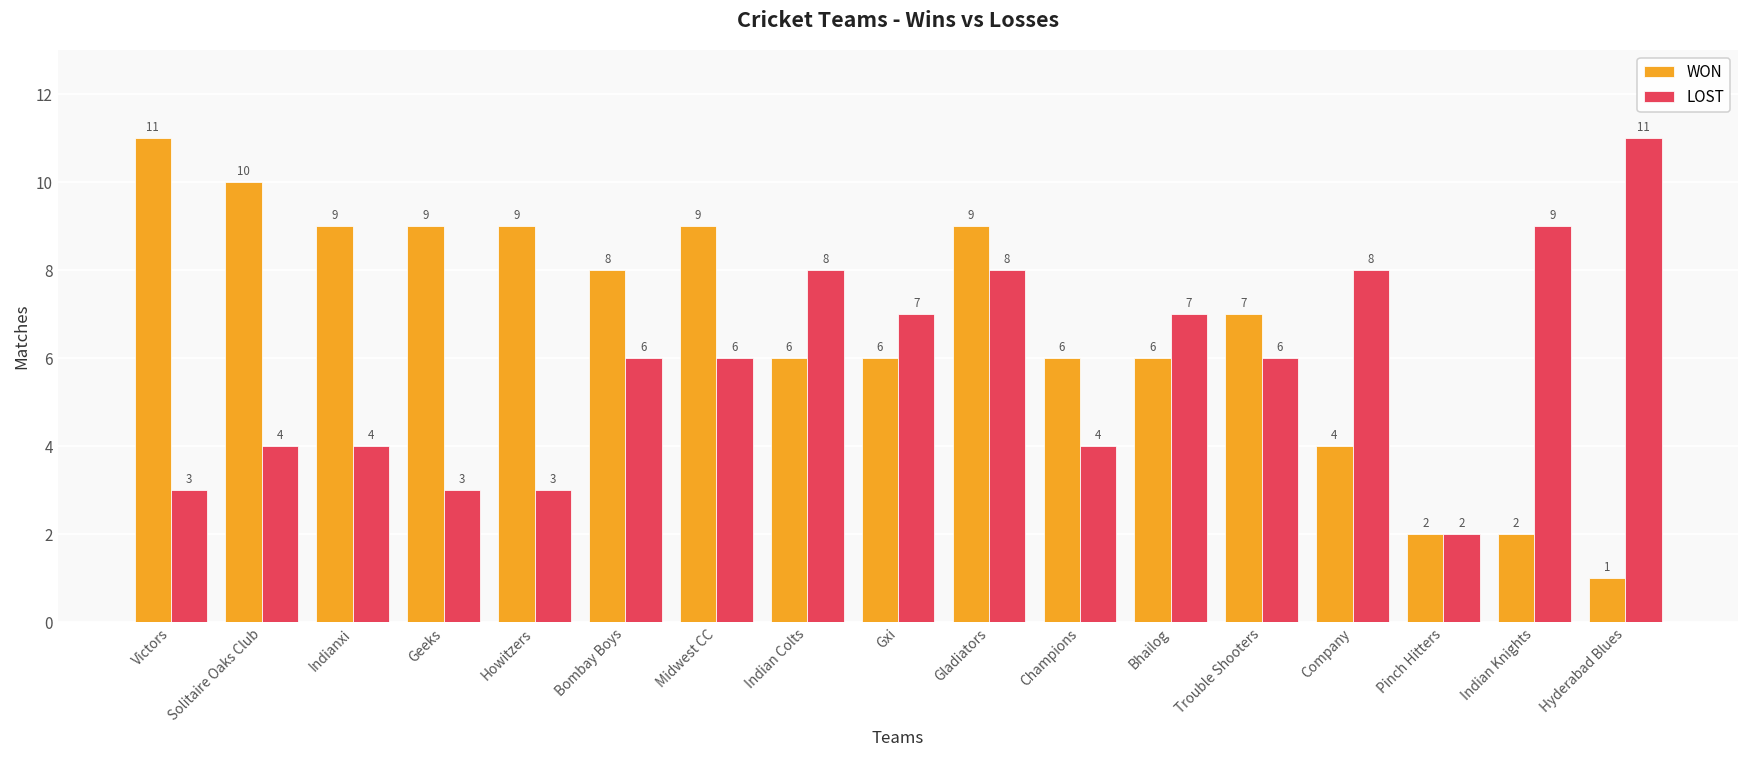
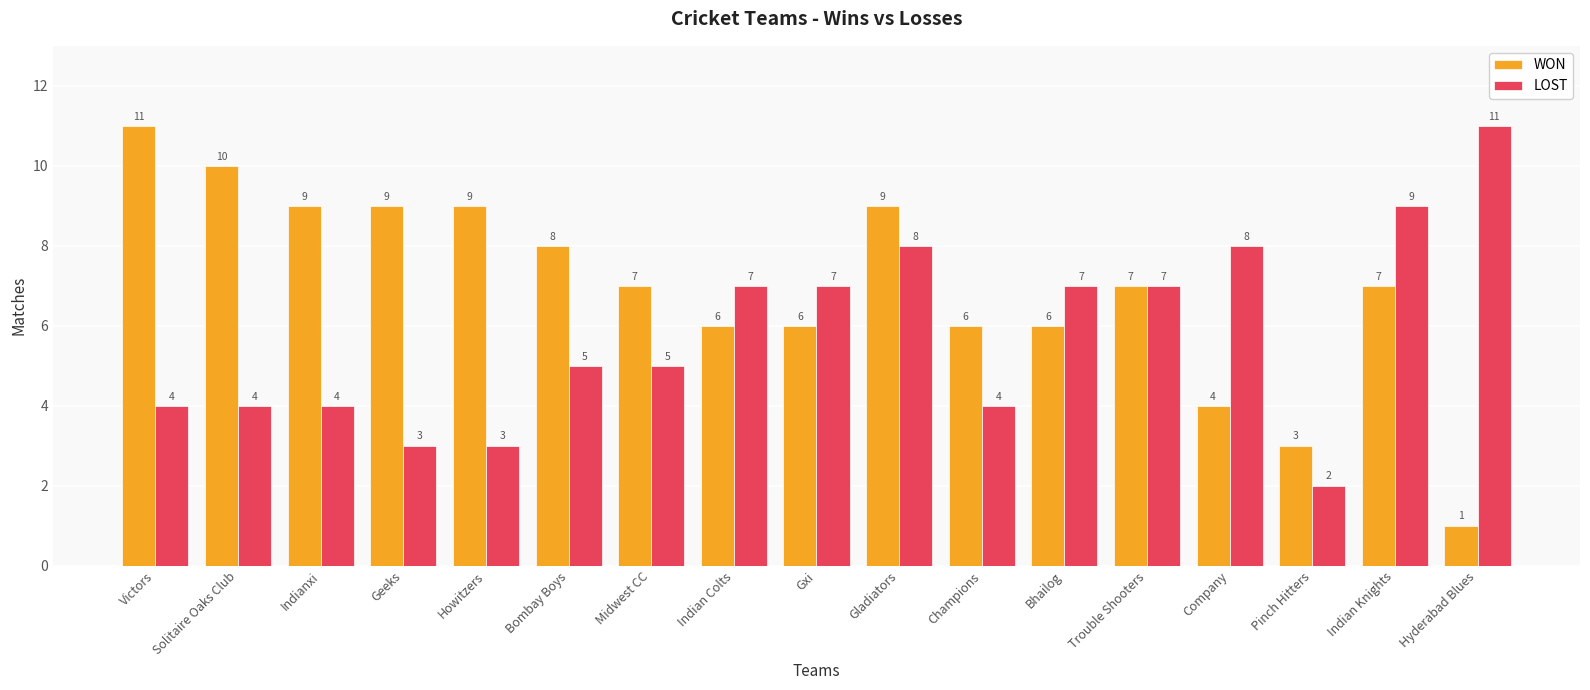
  {
    "WON": {
      "Victors": 11,
      "Solitaire Oaks Club": 10,
      "Indianxi": 9,
      "Geeks": 9,
      "Howitzers": 9,
      "Bombay Boys": 8,
-     "Midwest CC": 9,
+     "Midwest CC": 7,
      "Indian Colts": 6,
      "Gxi": 6,
      "Gladiators": 9,
      "Champions": 6,
      "Bhailog": 6,
      "Trouble Shooters": 7,
      "Company": 4,
-     "Pinch Hitters": 2,
-     "Indian Knights": 2,
+     "Pinch Hitters": 3,
+     "Indian Knights": 7,
      "Hyderabad Blues": 1
    },
    "LOST": {
-     "Victors": 3,
+     "Victors": 4,
      "Solitaire Oaks Club": 4,
      "Indianxi": 4,
      "Geeks": 3,
      "Howitzers": 3,
-     "Bombay Boys": 6,
-     "Midwest CC": 6,
-     "Indian Colts": 8,
+     "Bombay Boys": 5,
+     "Midwest CC": 5,
+     "Indian Colts": 7,
      "Gxi": 7,
      "Gladiators": 8,
      "Champions": 4,
      "Bhailog": 7,
-     "Trouble Shooters": 6,
+     "Trouble Shooters": 7,
      "Company": 8,
      "Pinch Hitters": 2,
      "Indian Knights": 9,
      "Hyderabad Blues": 11
    }
  }
